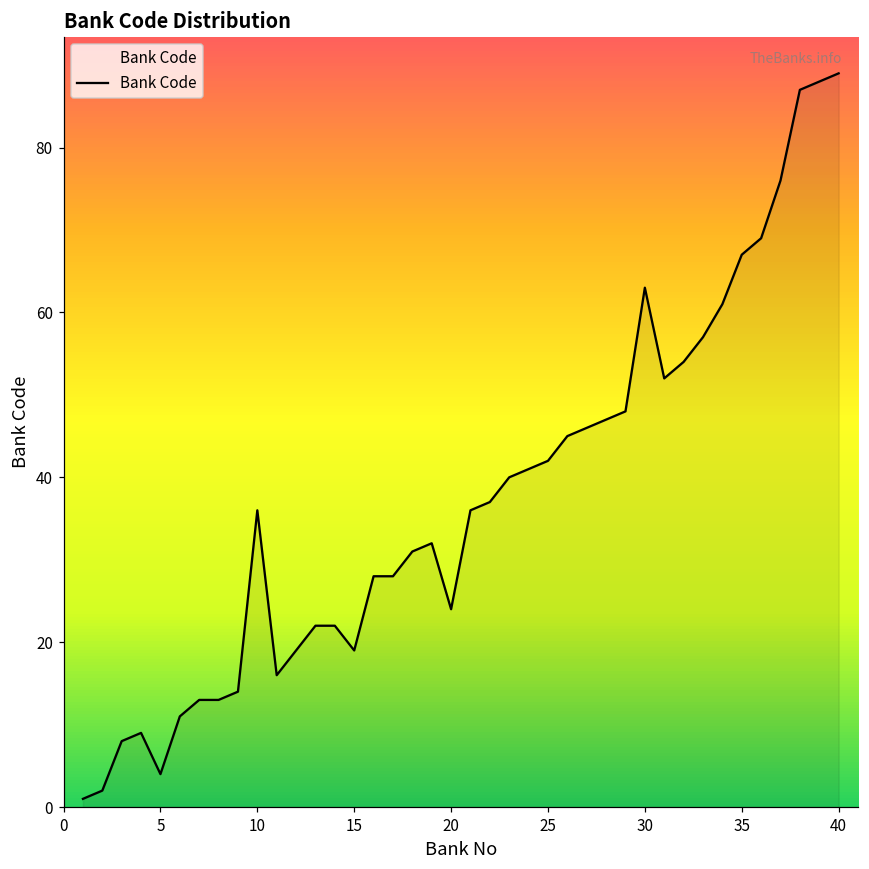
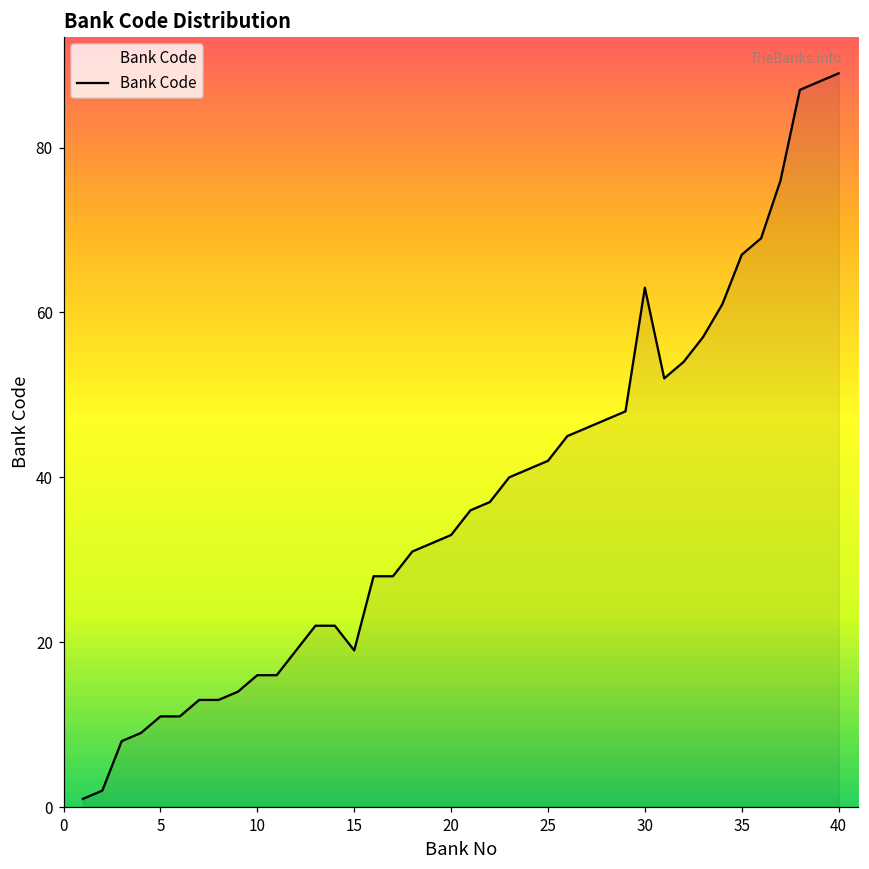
  {
-   "5": 4,
-   "10": 36,
+   "5": 11,
+   "10": 16,
    "15": 19,
-   "20": 24,
+   "20": 33,
    "25": 42,
    "30": 63,
    "35": 67,
    "40": 89
  }
